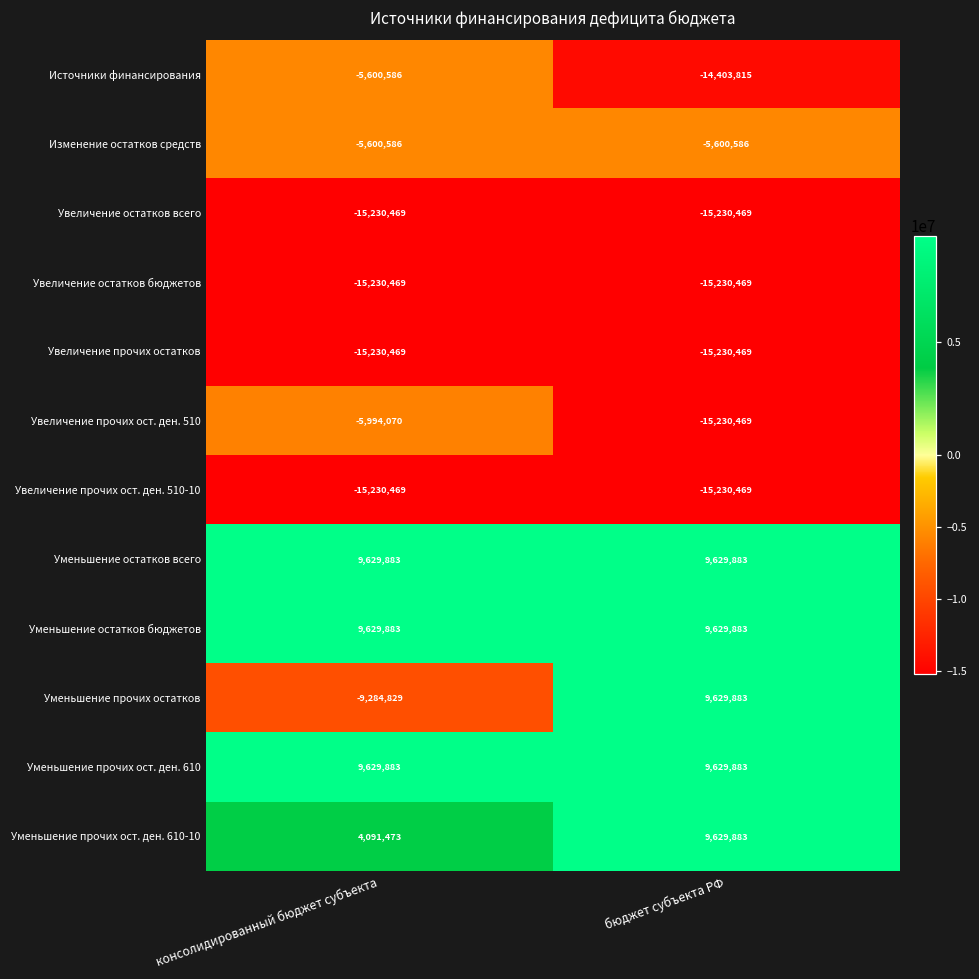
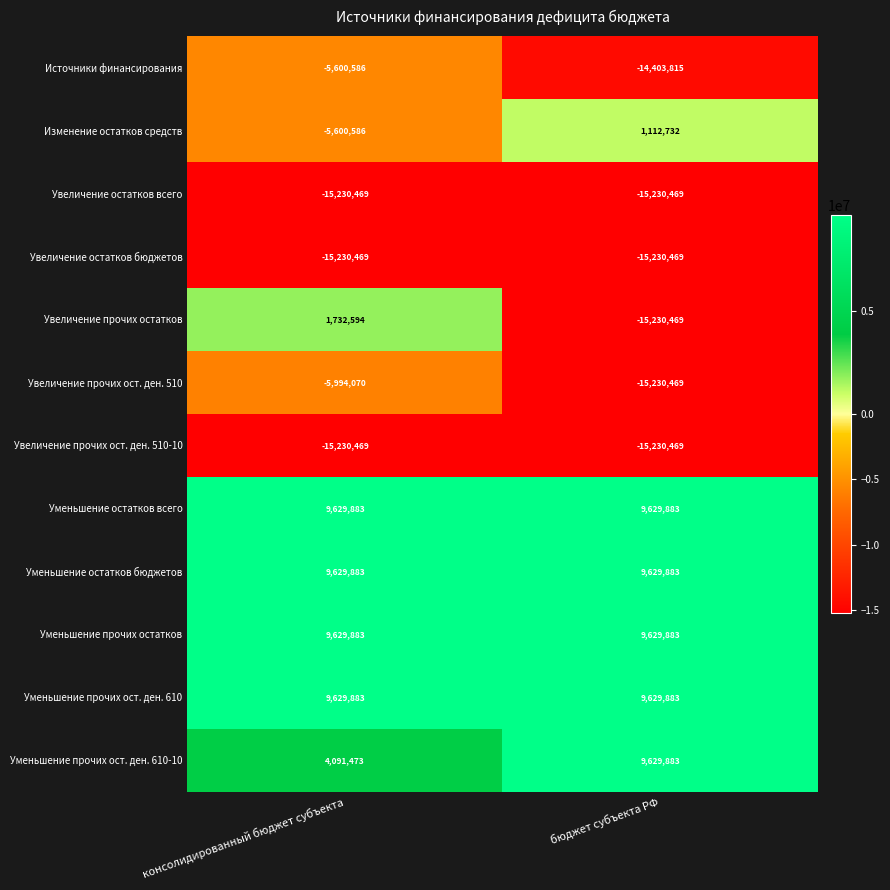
  {
    "Источники финансирования": {
      "консолидированный бюджет субъекта": "-5,600,586",
      "бюджет субъекта РФ": "-14,403,815"
    },
    "Изменение остатков средств": {
      "консолидированный бюджет субъекта": "-5,600,586",
-     "бюджет субъекта РФ": "-5,600,586"
+     "бюджет субъекта РФ": "1,112,732"
    },
    "Увеличение остатков всего": {
      "консолидированный бюджет субъекта": "-15,230,469",
      "бюджет субъекта РФ": "-15,230,469"
    },
    "Увеличение остатков бюджетов": {
      "консолидированный бюджет субъекта": "-15,230,469",
      "бюджет субъекта РФ": "-15,230,469"
    },
    "Увеличение прочих остатков": {
-     "консолидированный бюджет субъекта": "-15,230,469",
+     "консолидированный бюджет субъекта": "1,732,594",
      "бюджет субъекта РФ": "-15,230,469"
    },
    "Увеличение прочих ост. ден. 510": {
      "консолидированный бюджет субъекта": "-5,994,070",
      "бюджет субъекта РФ": "-15,230,469"
    },
    "Увеличение прочих ост. ден. 510-10": {
      "консолидированный бюджет субъекта": "-15,230,469",
      "бюджет субъекта РФ": "-15,230,469"
    },
    "Уменьшение остатков всего": {
      "консолидированный бюджет субъекта": "9,629,883",
      "бюджет субъекта РФ": "9,629,883"
    },
    "Уменьшение остатков бюджетов": {
      "консолидированный бюджет субъекта": "9,629,883",
      "бюджет субъекта РФ": "9,629,883"
    },
    "Уменьшение прочих остатков": {
-     "консолидированный бюджет субъекта": "-9,284,829",
+     "консолидированный бюджет субъекта": "9,629,883",
      "бюджет субъекта РФ": "9,629,883"
    },
    "Уменьшение прочих ост. ден. 610": {
      "консолидированный бюджет субъекта": "9,629,883",
      "бюджет субъекта РФ": "9,629,883"
    },
    "Уменьшение прочих ост. ден. 610-10": {
      "консолидированный бюджет субъекта": "4,091,473",
      "бюджет субъекта РФ": "9,629,883"
    }
  }
